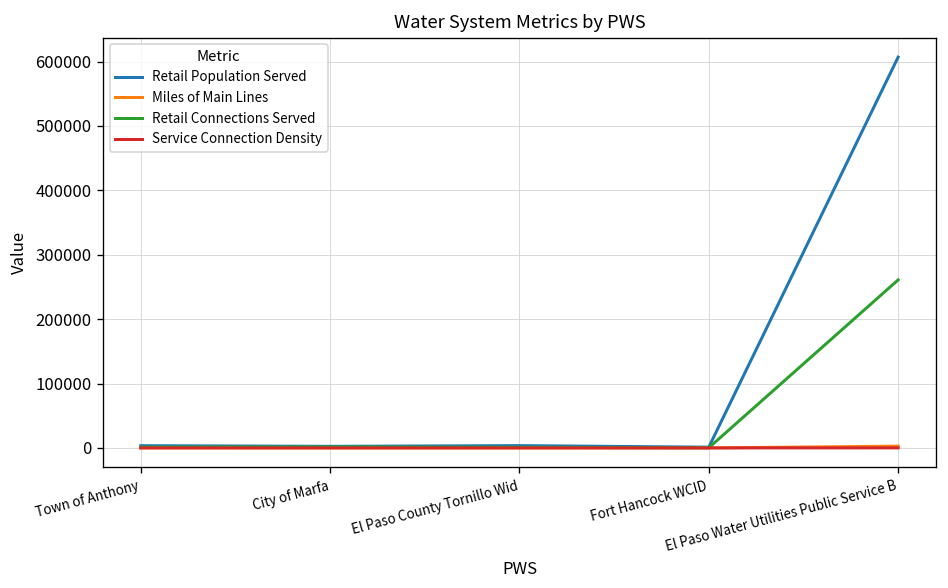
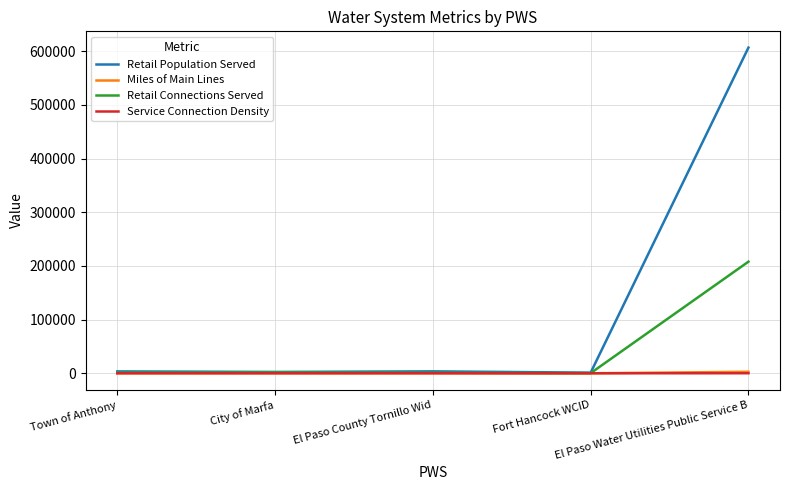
  {
    "Retail Population Served": {
      "El Paso Water Utilities Public Service B": 610000
    },
    "Retail Connections Served": {
-     "El Paso Water Utilities Public Service B": 260000
+     "El Paso Water Utilities Public Service B": 210000
    }
  }
